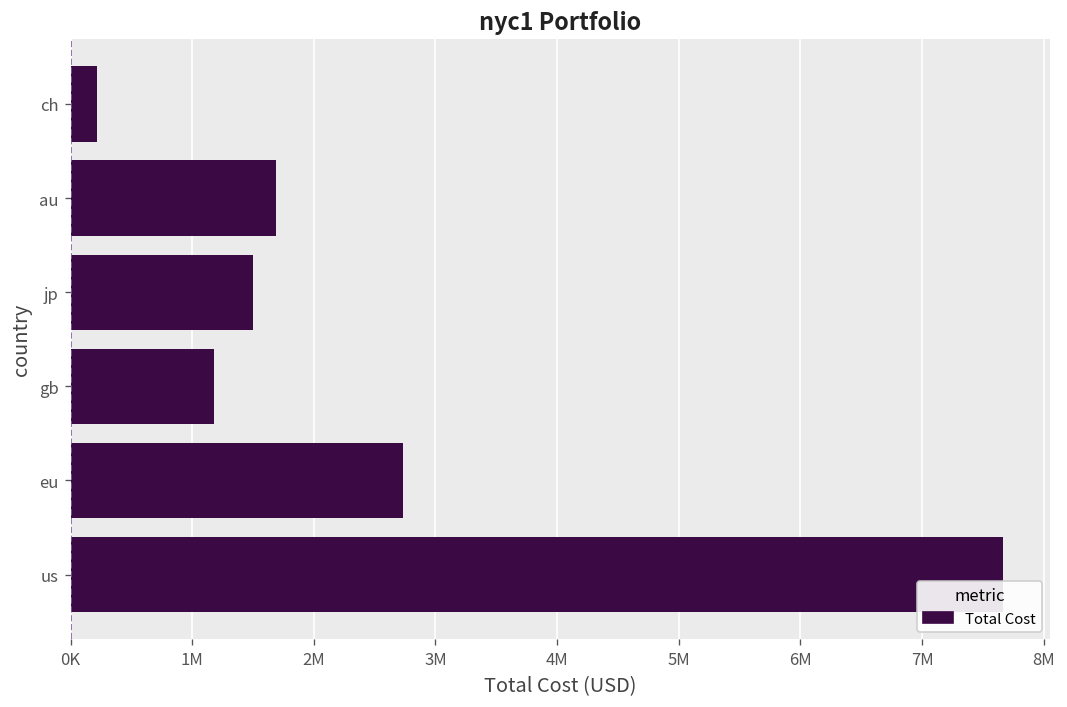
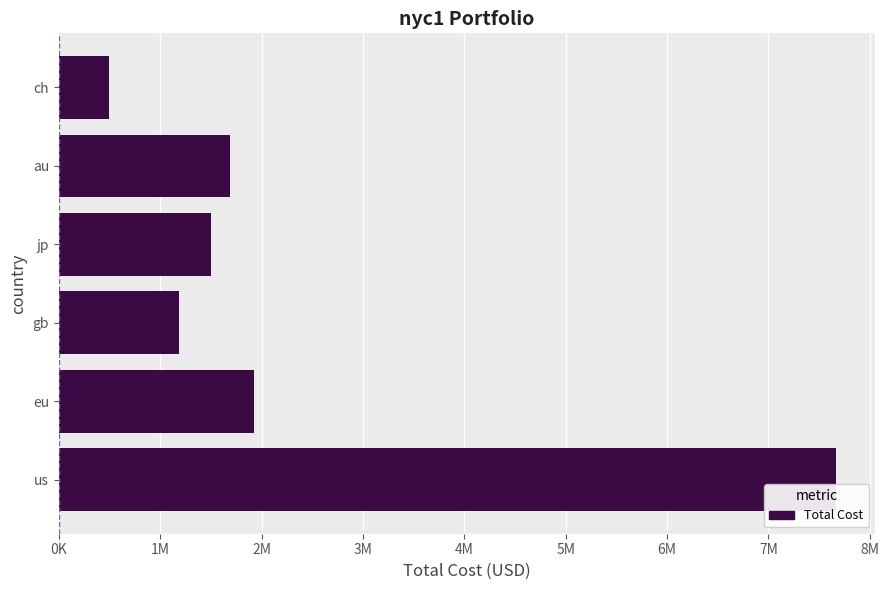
  {
-   "ch": 210000,
+   "ch": 490000,
    "au": 1690000,
    "jp": 1500000,
    "gb": 1180000,
-   "eu": 2740000,
+   "eu": 1930000,
    "us": 7670000
  }
